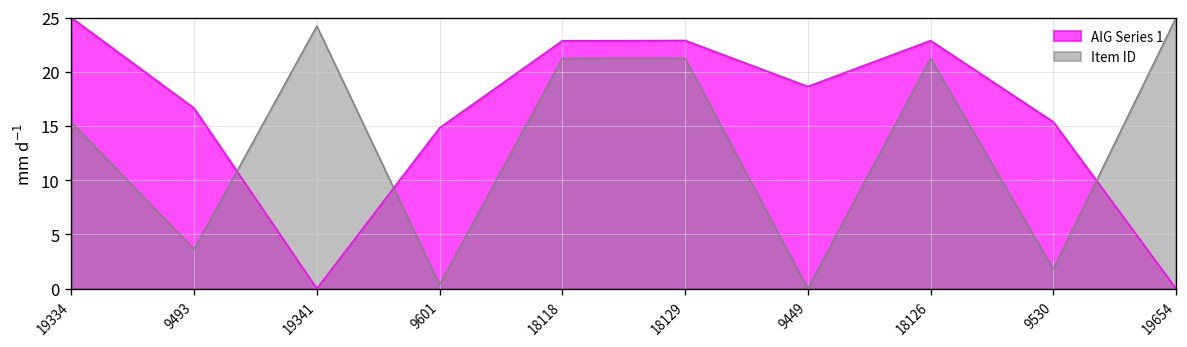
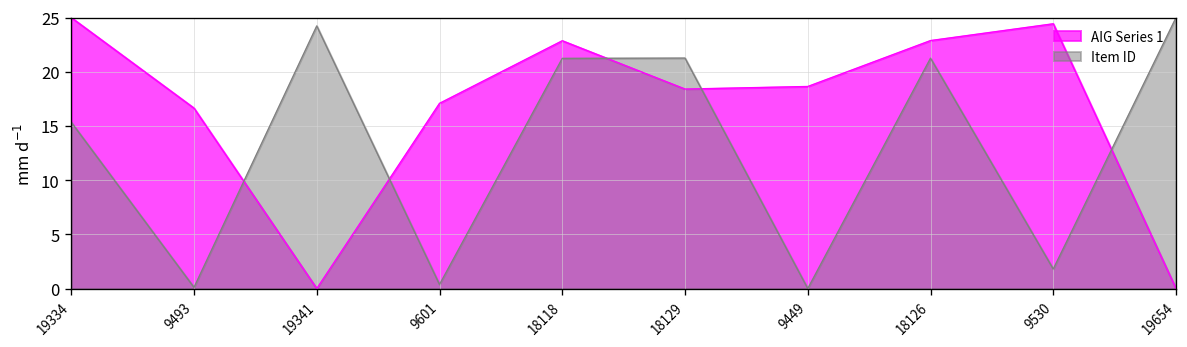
  {
    "AIG Series 1": {
      "19334": 25,
      "9493": 17,
      "19341": 0,
-     "9601": 15,
+     "9601": 17,
      "18118": 23,
-     "18129": 23,
+     "18129": 18,
      "9449": 19,
      "18126": 23,
-     "9530": 15,
+     "9530": 24,
      "19654": 0
    },
    "Item ID": {
      "19334": 15,
-     "9493": 4,
+     "9493": 0,
      "19341": 24,
      "9601": 0,
      "18118": 21,
      "18129": 21,
      "9449": 0,
      "18126": 21,
      "9530": 2,
      "19654": 25
    }
  }
